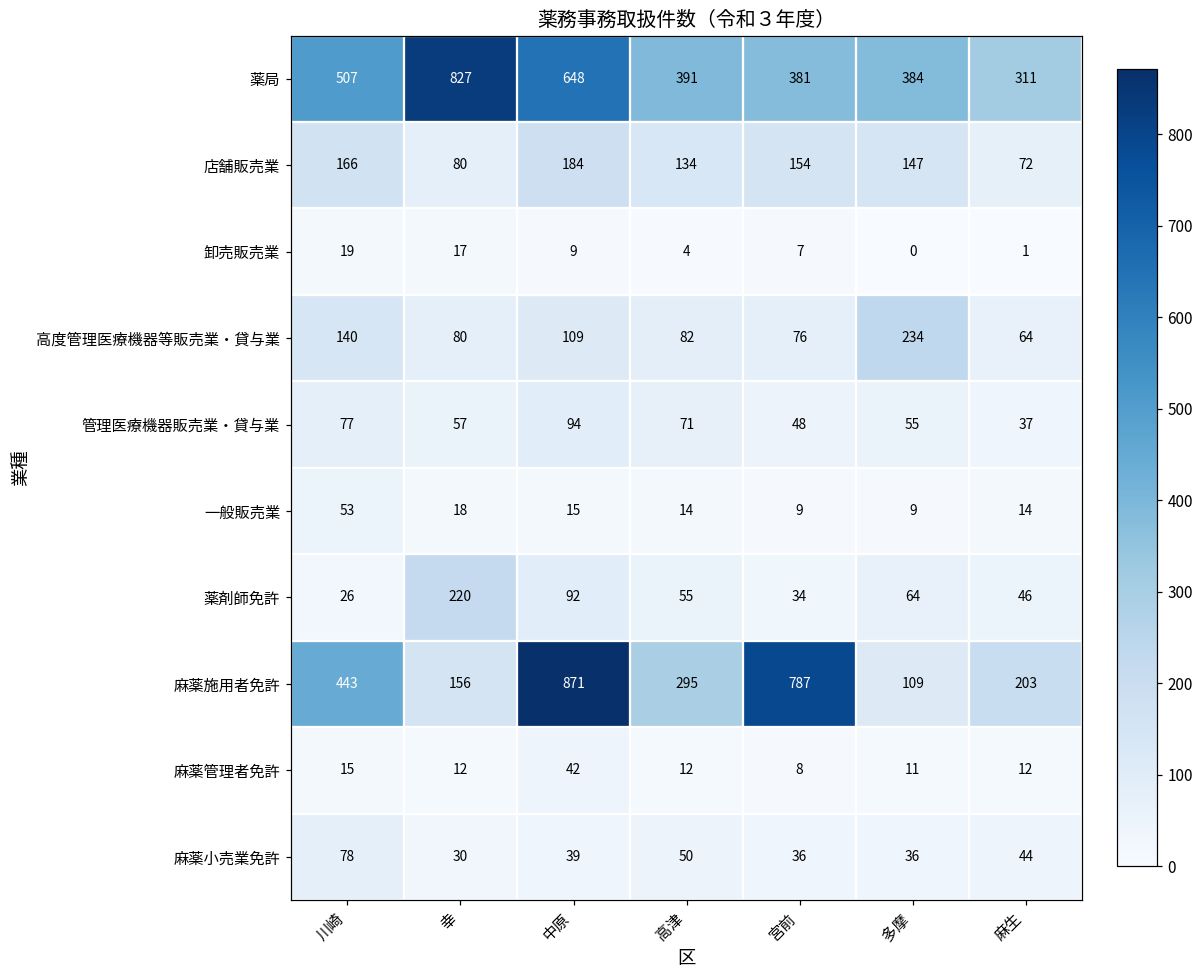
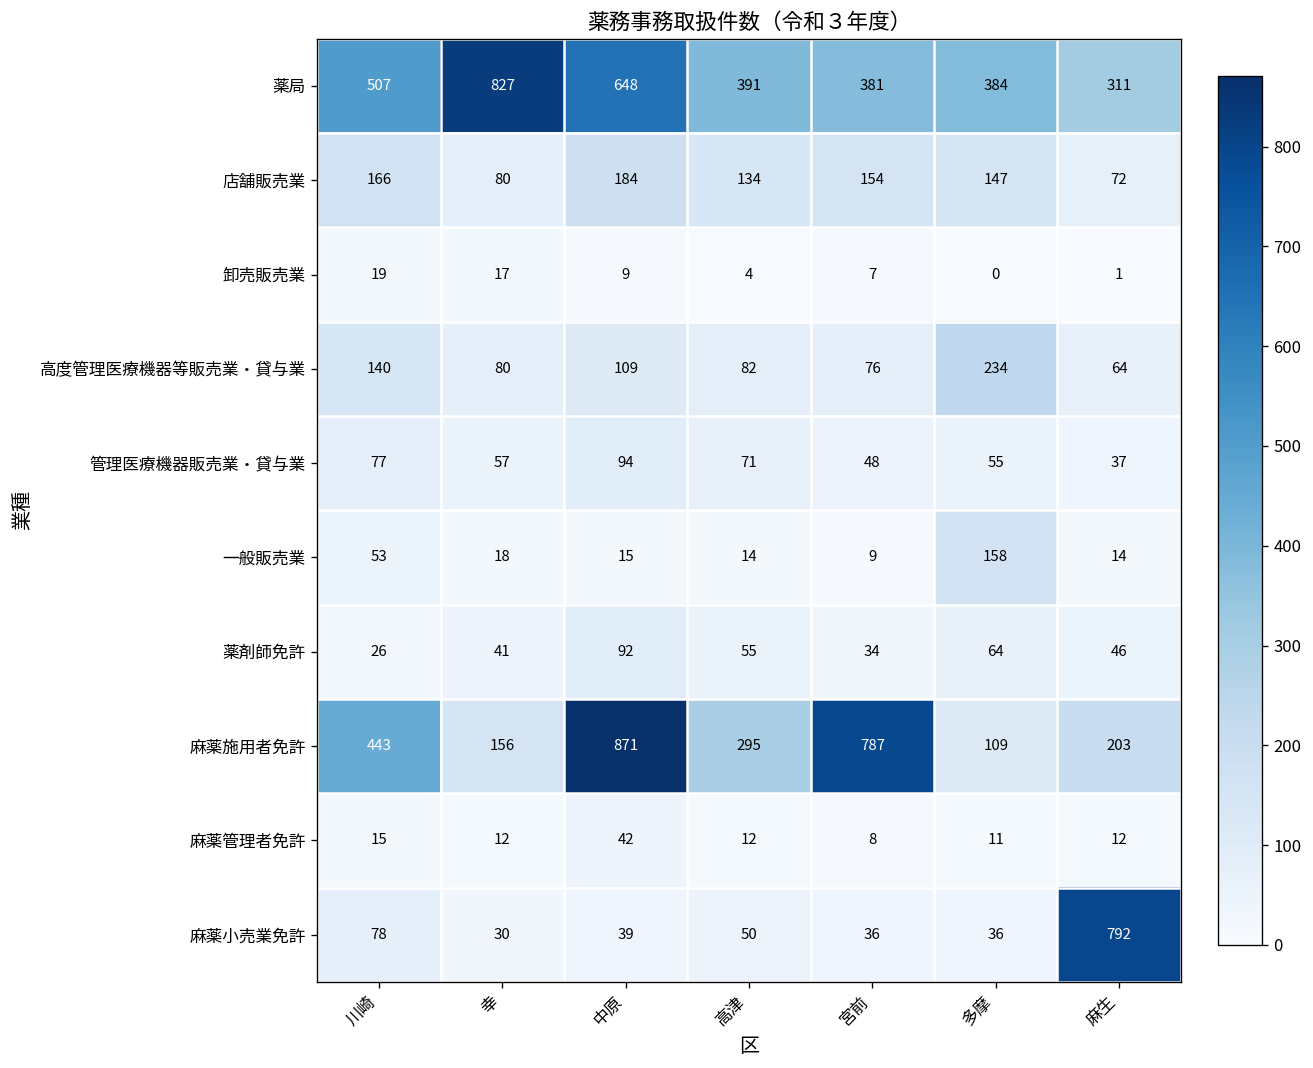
  {
    "薬局": {
      "川崎": 507,
      "幸": 827,
      "中原": 648,
      "高津": 391,
      "宮前": 381,
      "多摩": 384,
      "麻生": 311
    },
    "店舗販売業": {
      "川崎": 166,
      "幸": 80,
      "中原": 184,
      "高津": 134,
      "宮前": 154,
      "多摩": 147,
      "麻生": 72
    },
    "卸売販売業": {
      "川崎": 19,
      "幸": 17,
      "中原": 9,
      "高津": 4,
      "宮前": 7,
      "多摩": 0,
      "麻生": 1
    },
    "高度管理医療機器等販売業・貸与業": {
      "川崎": 140,
      "幸": 80,
      "中原": 109,
      "高津": 82,
      "宮前": 76,
      "多摩": 234,
      "麻生": 64
    },
    "管理医療機器販売業・貸与業": {
      "川崎": 77,
      "幸": 57,
      "中原": 94,
      "高津": 71,
      "宮前": 48,
      "多摩": 55,
      "麻生": 37
    },
    "一般販売業": {
      "川崎": 53,
      "幸": 18,
      "中原": 15,
      "高津": 14,
      "宮前": 9,
-     "多摩": 9,
+     "多摩": 158,
      "麻生": 14
    },
    "薬剤師免許": {
      "川崎": 26,
-     "幸": 220,
+     "幸": 41,
      "中原": 92,
      "高津": 55,
      "宮前": 34,
      "多摩": 64,
      "麻生": 46
    },
    "麻薬施用者免許": {
      "川崎": 443,
      "幸": 156,
      "中原": 871,
      "高津": 295,
      "宮前": 787,
      "多摩": 109,
      "麻生": 203
    },
    "麻薬管理者免許": {
      "川崎": 15,
      "幸": 12,
      "中原": 42,
      "高津": 12,
      "宮前": 8,
      "多摩": 11,
      "麻生": 12
    },
    "麻薬小売業免許": {
      "川崎": 78,
      "幸": 30,
      "中原": 39,
      "高津": 50,
      "宮前": 36,
      "多摩": 36,
-     "麻生": 44
+     "麻生": 792
    }
  }
